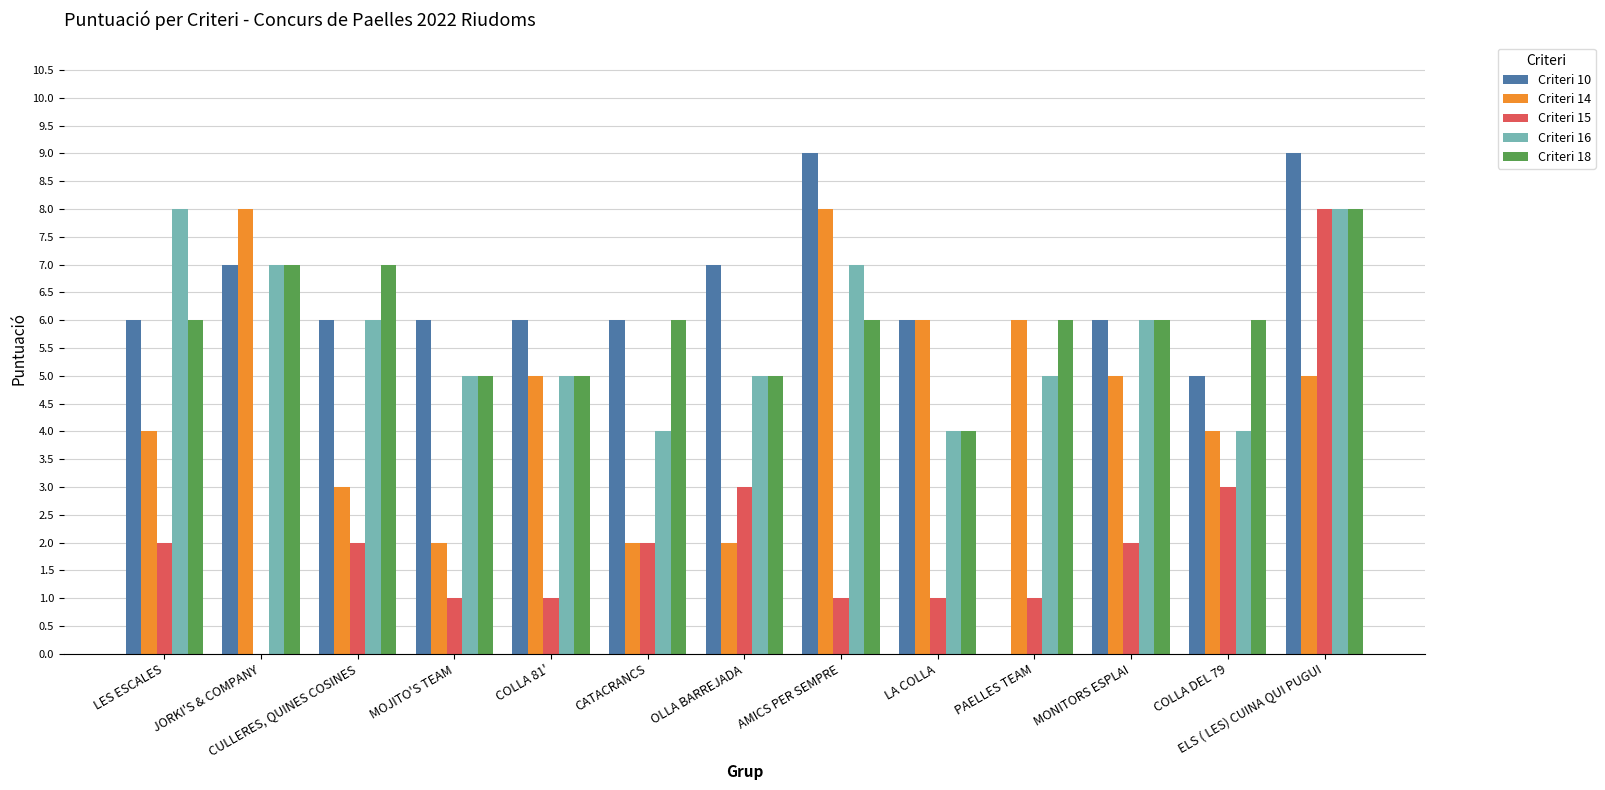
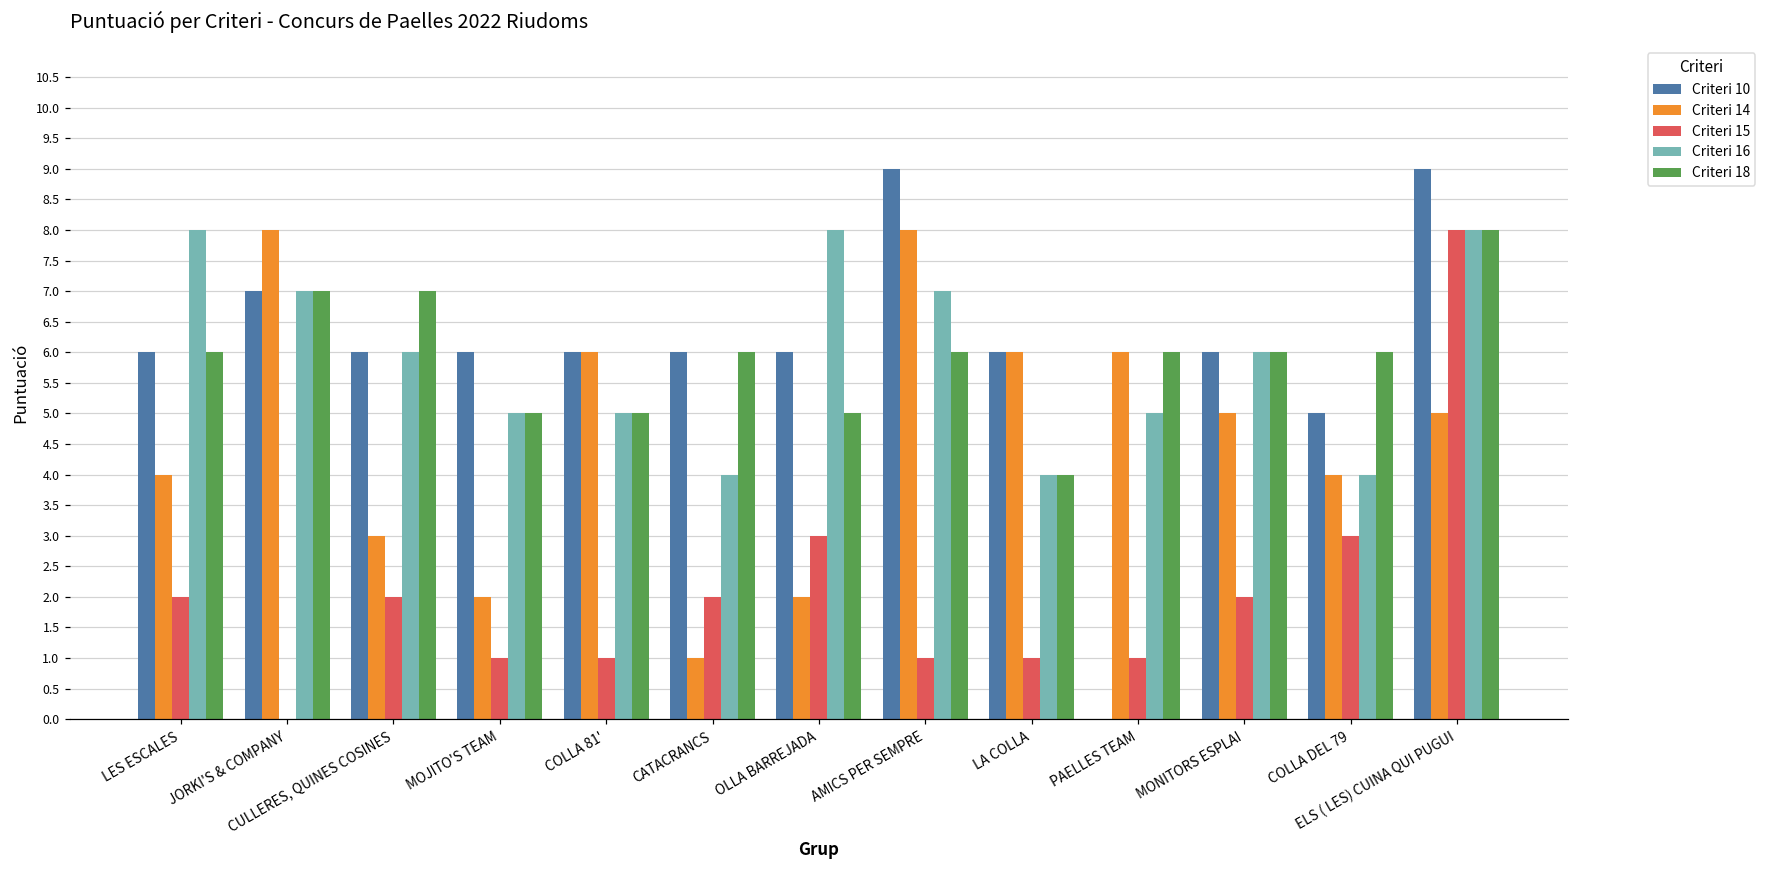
  {
    "Criteri 10": {
      "LES ESCALES": 6,
      "JORKI'S & COMPANY": 7,
      "CULLERES, QUINES COSINES": 6,
      "MOJITO'S TEAM": 6,
      "COLLA 81'": 6,
      "CATACRANCS": 6,
-     "OLLA BARREJADA": 7,
+     "OLLA BARREJADA": 6,
      "AMICS PER SEMPRE": 9,
      "LA COLLA": 6,
      "PAELLES TEAM": 0,
      "MONITORS ESPLAI": 6,
      "COLLA DEL 79": 5,
      "ELS ( LES) CUINA QUI PUGUI": 9
    },
    "Criteri 14": {
      "LES ESCALES": 4,
      "JORKI'S & COMPANY": 8,
      "CULLERES, QUINES COSINES": 3,
      "MOJITO'S TEAM": 2,
-     "COLLA 81'": 5,
-     "CATACRANCS": 2,
+     "COLLA 81'": 6,
+     "CATACRANCS": 1,
      "OLLA BARREJADA": 2,
      "AMICS PER SEMPRE": 8,
      "LA COLLA": 6,
      "PAELLES TEAM": 6,
      "MONITORS ESPLAI": 5,
      "COLLA DEL 79": 4,
      "ELS ( LES) CUINA QUI PUGUI": 5
    },
    "Criteri 15": {
      "LES ESCALES": 2,
      "JORKI'S & COMPANY": 0,
      "CULLERES, QUINES COSINES": 2,
      "MOJITO'S TEAM": 1,
      "COLLA 81'": 1,
      "CATACRANCS": 2,
      "OLLA BARREJADA": 3,
      "AMICS PER SEMPRE": 1,
      "LA COLLA": 1,
      "PAELLES TEAM": 1,
      "MONITORS ESPLAI": 2,
      "COLLA DEL 79": 3,
      "ELS ( LES) CUINA QUI PUGUI": 8
    },
    "Criteri 16": {
      "LES ESCALES": 8,
      "JORKI'S & COMPANY": 7,
      "CULLERES, QUINES COSINES": 6,
      "MOJITO'S TEAM": 5,
      "COLLA 81'": 5,
      "CATACRANCS": 4,
-     "OLLA BARREJADA": 5,
+     "OLLA BARREJADA": 8,
      "AMICS PER SEMPRE": 7,
      "LA COLLA": 4,
      "PAELLES TEAM": 5,
      "MONITORS ESPLAI": 6,
      "COLLA DEL 79": 4,
      "ELS ( LES) CUINA QUI PUGUI": 8
    },
    "Criteri 18": {
      "LES ESCALES": 6,
      "JORKI'S & COMPANY": 7,
      "CULLERES, QUINES COSINES": 7,
      "MOJITO'S TEAM": 5,
      "COLLA 81'": 5,
      "CATACRANCS": 6,
      "OLLA BARREJADA": 5,
      "AMICS PER SEMPRE": 6,
      "LA COLLA": 4,
      "PAELLES TEAM": 6,
      "MONITORS ESPLAI": 6,
      "COLLA DEL 79": 6,
      "ELS ( LES) CUINA QUI PUGUI": 8
    }
  }
